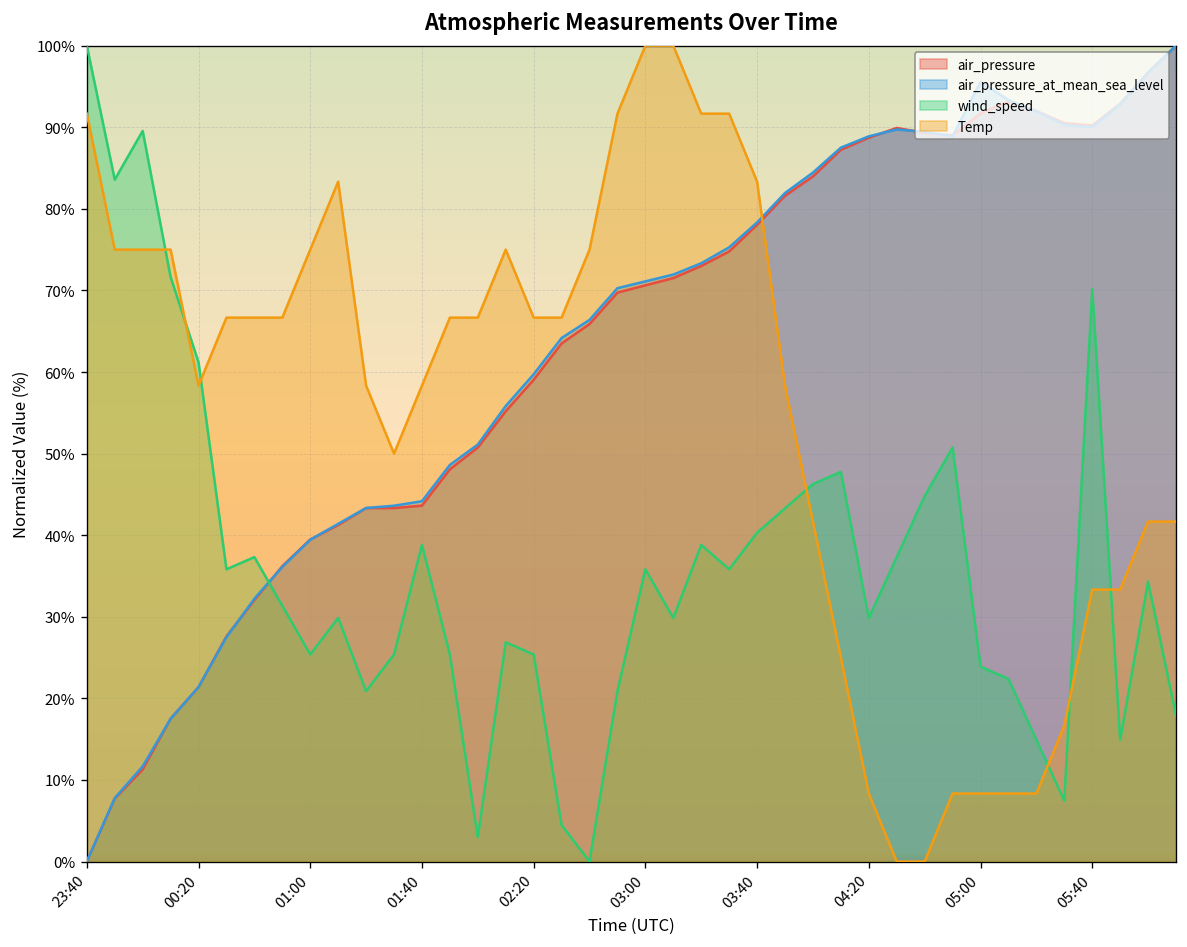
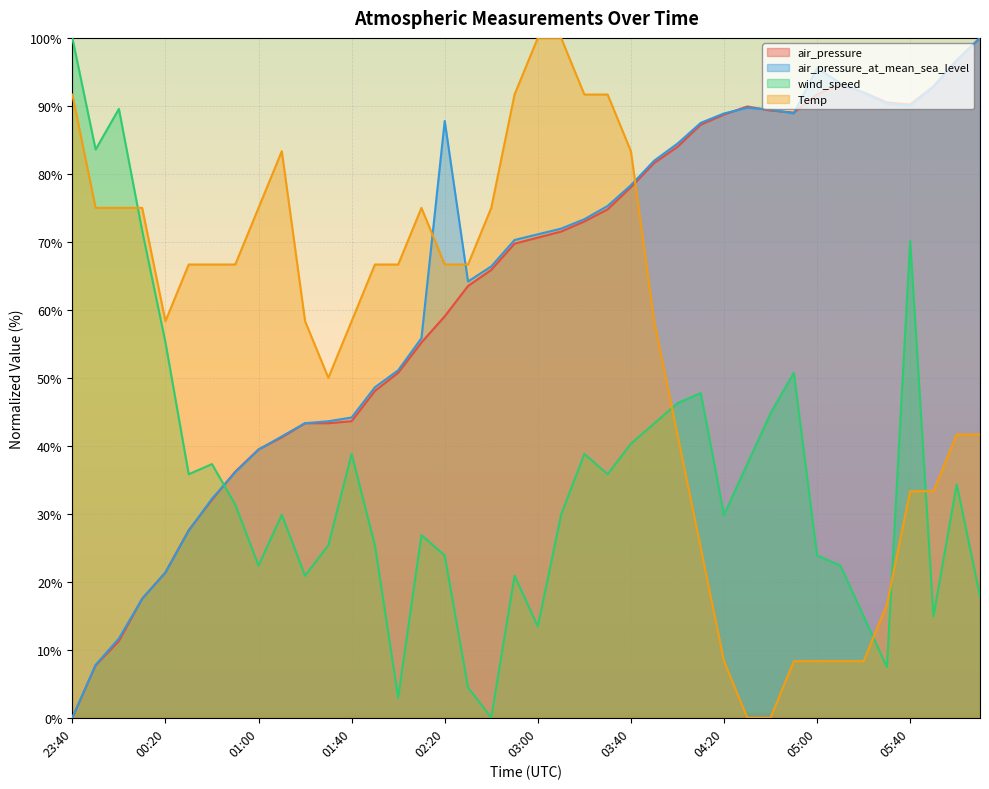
  {
    "air_pressure_at_mean_sea_level": {
      "01:40": "44%",
-     "02:20": "60%",
+     "02:20": "88%",
      "03:00": "71%"
    },
    "wind_speed": {
      "23:40": "100%",
-     "00:20": "61%",
-     "01:00": "25%",
+     "00:20": "55%",
+     "01:00": "22%",
      "01:40": "39%",
-     "02:20": "25%",
-     "03:00": "36%",
+     "02:20": "24%",
+     "03:00": "13%",
      "03:40": "40%",
      "04:20": "30%",
      "05:00": "24%",
      "05:40": "70%"
    }
  }
